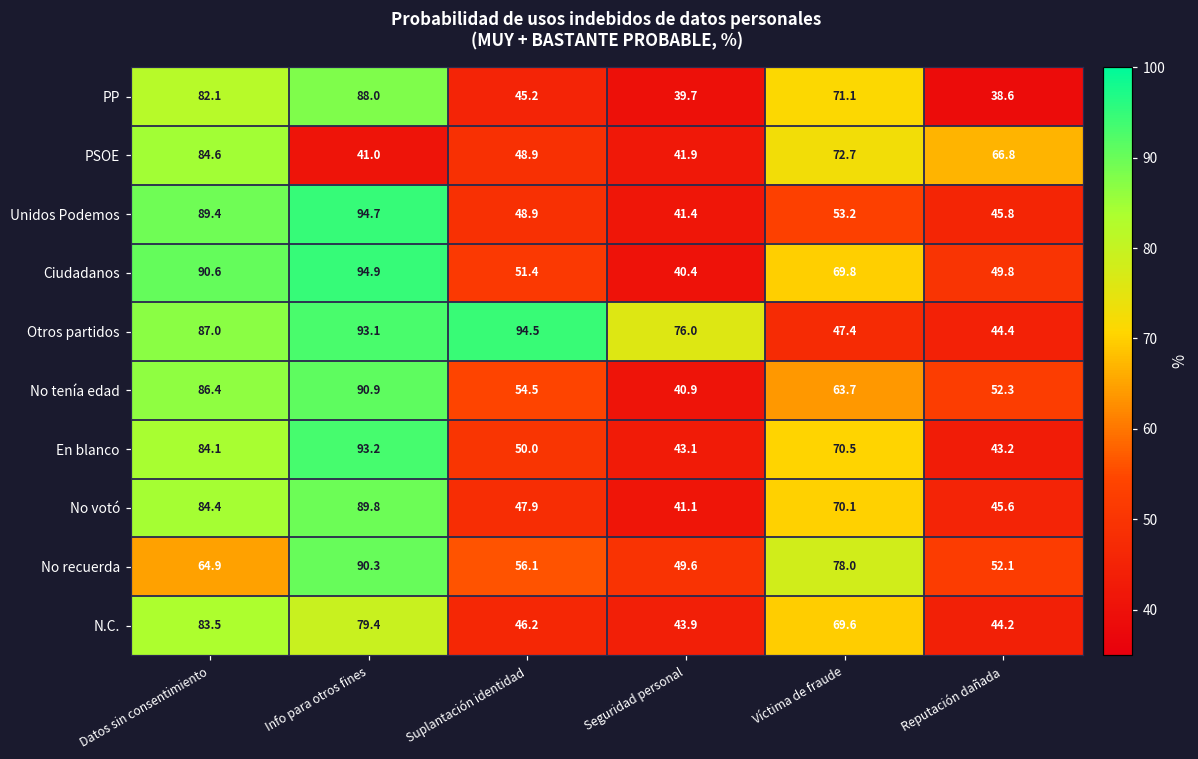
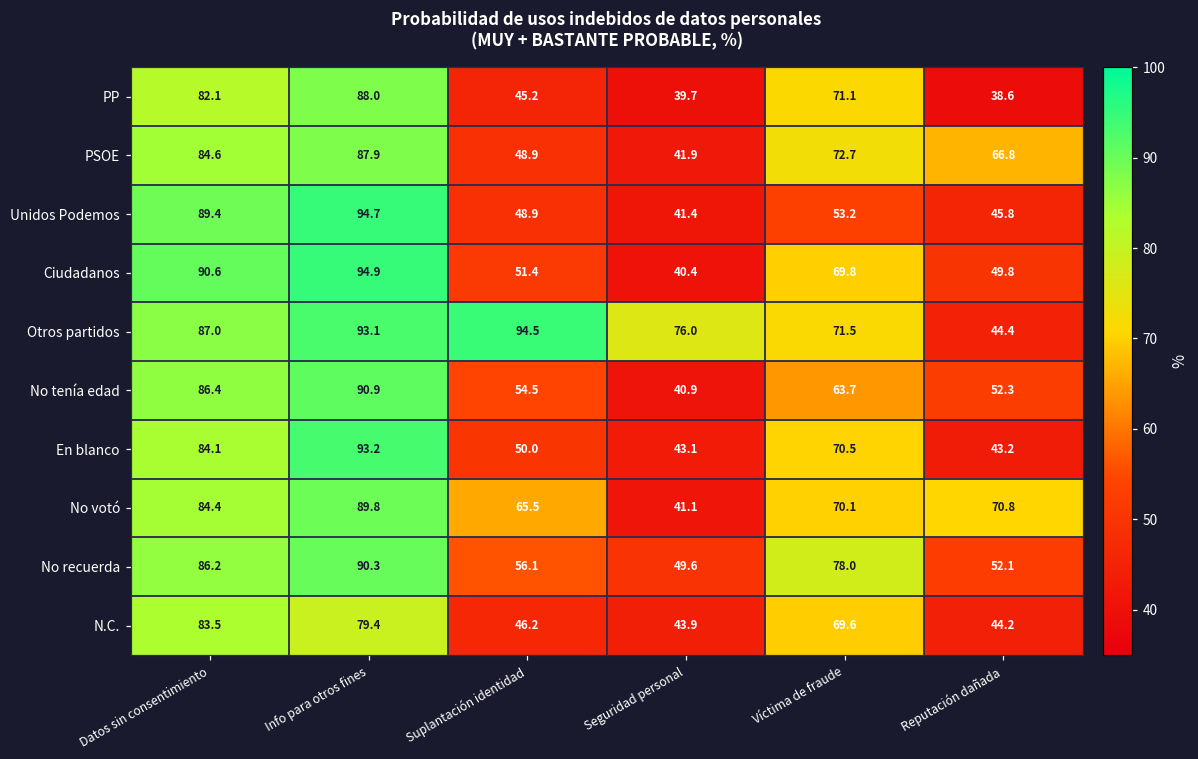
  {
    "PP": {
      "Datos sin consentimiento": 82.1,
      "Info para otros fines": 88.0,
      "Suplantación identidad": 45.2,
      "Seguridad personal": 39.7,
      "Víctima de fraude": 71.1,
      "Reputación dañada": 38.6
    },
    "PSOE": {
      "Datos sin consentimiento": 84.6,
-     "Info para otros fines": 41.0,
+     "Info para otros fines": 87.9,
      "Suplantación identidad": 48.9,
      "Seguridad personal": 41.9,
      "Víctima de fraude": 72.7,
      "Reputación dañada": 66.8
    },
    "Unidos Podemos": {
      "Datos sin consentimiento": 89.4,
      "Info para otros fines": 94.7,
      "Suplantación identidad": 48.9,
      "Seguridad personal": 41.4,
      "Víctima de fraude": 53.2,
      "Reputación dañada": 45.8
    },
    "Ciudadanos": {
      "Datos sin consentimiento": 90.6,
      "Info para otros fines": 94.9,
      "Suplantación identidad": 51.4,
      "Seguridad personal": 40.4,
      "Víctima de fraude": 69.8,
      "Reputación dañada": 49.8
    },
    "Otros partidos": {
      "Datos sin consentimiento": 87.0,
      "Info para otros fines": 93.1,
      "Suplantación identidad": 94.5,
      "Seguridad personal": 76.0,
-     "Víctima de fraude": 47.4,
+     "Víctima de fraude": 71.5,
      "Reputación dañada": 44.4
    },
    "No tenía edad": {
      "Datos sin consentimiento": 86.4,
      "Info para otros fines": 90.9,
      "Suplantación identidad": 54.5,
      "Seguridad personal": 40.9,
      "Víctima de fraude": 63.7,
      "Reputación dañada": 52.3
    },
    "En blanco": {
      "Datos sin consentimiento": 84.1,
      "Info para otros fines": 93.2,
      "Suplantación identidad": 50.0,
      "Seguridad personal": 43.1,
      "Víctima de fraude": 70.5,
      "Reputación dañada": 43.2
    },
    "No votó": {
      "Datos sin consentimiento": 84.4,
      "Info para otros fines": 89.8,
-     "Suplantación identidad": 47.9,
+     "Suplantación identidad": 65.5,
      "Seguridad personal": 41.1,
      "Víctima de fraude": 70.1,
-     "Reputación dañada": 45.6
+     "Reputación dañada": 70.8
    },
    "No recuerda": {
-     "Datos sin consentimiento": 64.9,
+     "Datos sin consentimiento": 86.2,
      "Info para otros fines": 90.3,
      "Suplantación identidad": 56.1,
      "Seguridad personal": 49.6,
      "Víctima de fraude": 78.0,
      "Reputación dañada": 52.1
    },
    "N.C.": {
      "Datos sin consentimiento": 83.5,
      "Info para otros fines": 79.4,
      "Suplantación identidad": 46.2,
      "Seguridad personal": 43.9,
      "Víctima de fraude": 69.6,
      "Reputación dañada": 44.2
    }
  }
